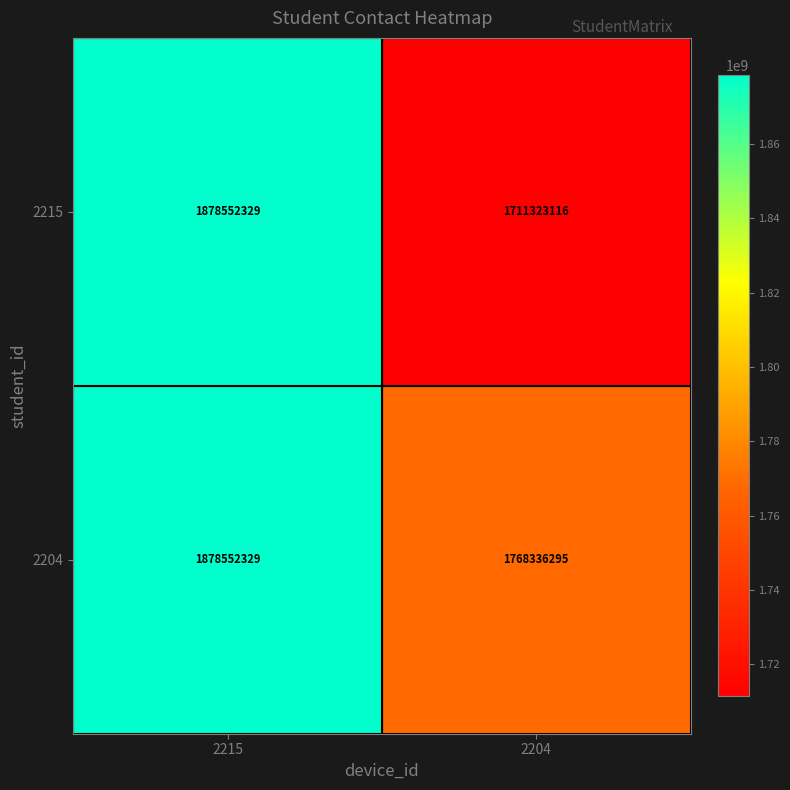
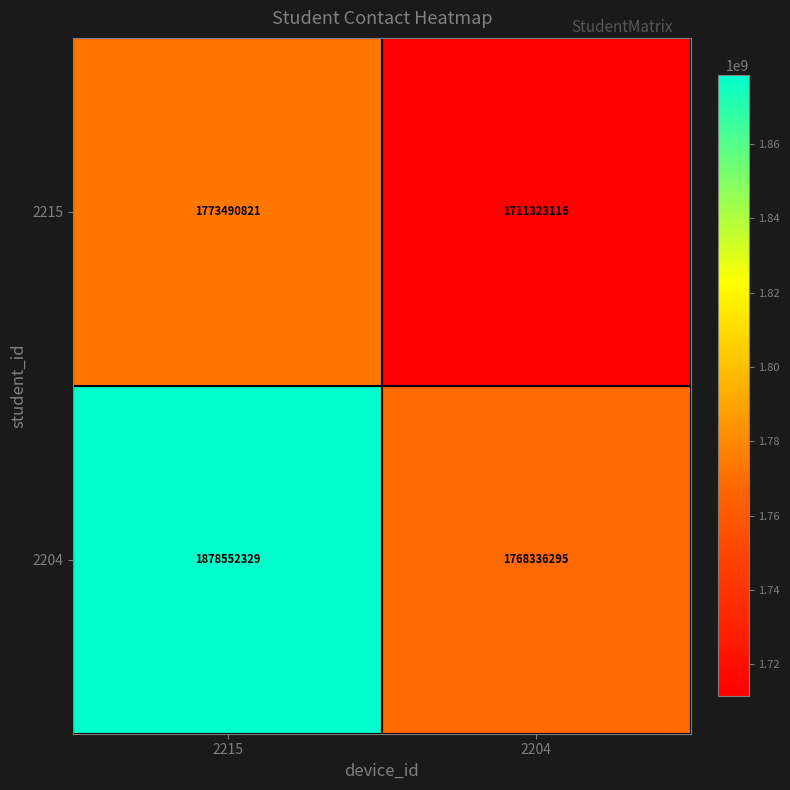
  {
    "2215": {
-     "2215": 1878552329,
+     "2215": 1773490821,
      "2204": 1711323116
    },
    "2204": {
      "2215": 1878552329,
      "2204": 1768336295
    }
  }
